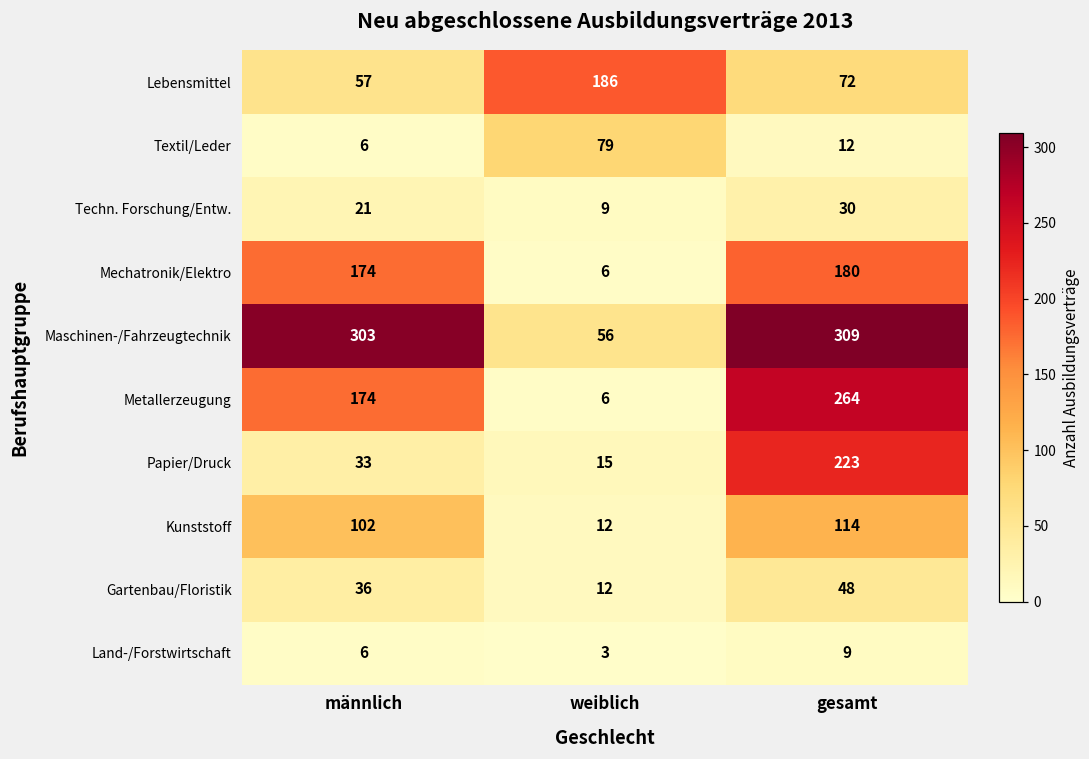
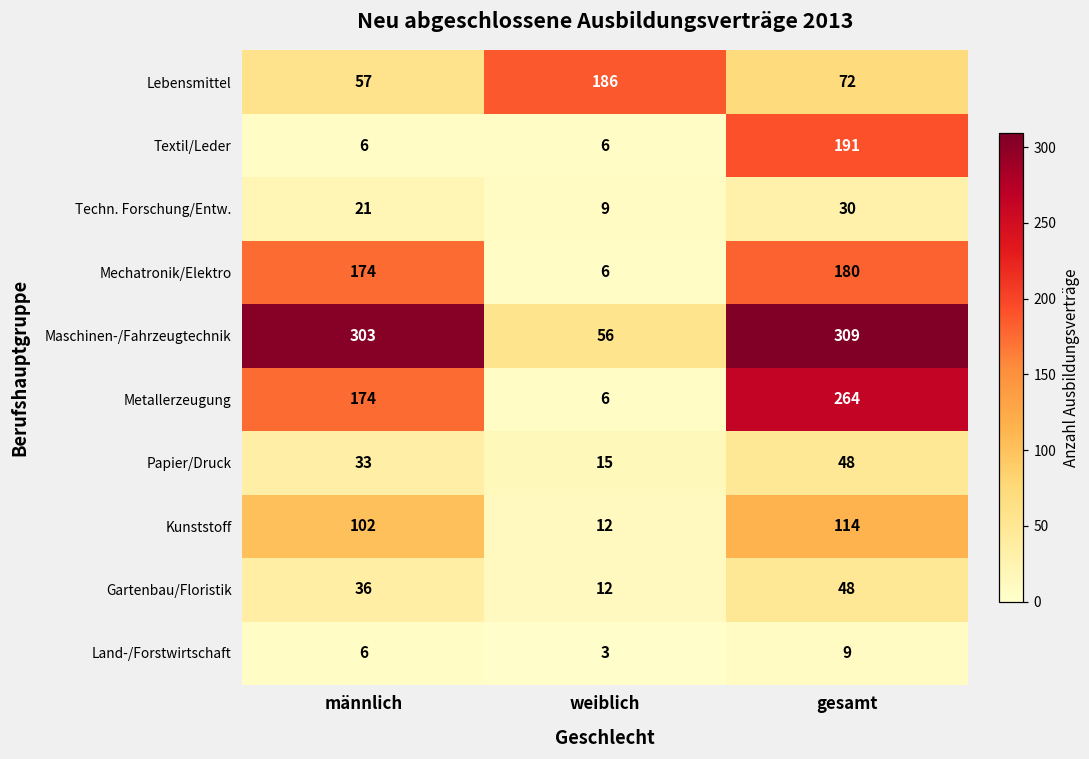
  {
    "Lebensmittel": {
      "männlich": 57,
      "weiblich": 186,
      "gesamt": 72
    },
    "Textil/Leder": {
      "männlich": 6,
-     "weiblich": 79,
-     "gesamt": 12
+     "weiblich": 6,
+     "gesamt": 191
    },
    "Techn. Forschung/Entw.": {
      "männlich": 21,
      "weiblich": 9,
      "gesamt": 30
    },
    "Mechatronik/Elektro": {
      "männlich": 174,
      "weiblich": 6,
      "gesamt": 180
    },
    "Maschinen-/Fahrzeugtechnik": {
      "männlich": 303,
      "weiblich": 56,
      "gesamt": 309
    },
    "Metallerzeugung": {
      "männlich": 174,
      "weiblich": 6,
      "gesamt": 264
    },
    "Papier/Druck": {
      "männlich": 33,
      "weiblich": 15,
-     "gesamt": 223
+     "gesamt": 48
    },
    "Kunststoff": {
      "männlich": 102,
      "weiblich": 12,
      "gesamt": 114
    },
    "Gartenbau/Floristik": {
      "männlich": 36,
      "weiblich": 12,
      "gesamt": 48
    },
    "Land-/Forstwirtschaft": {
      "männlich": 6,
      "weiblich": 3,
      "gesamt": 9
    }
  }
